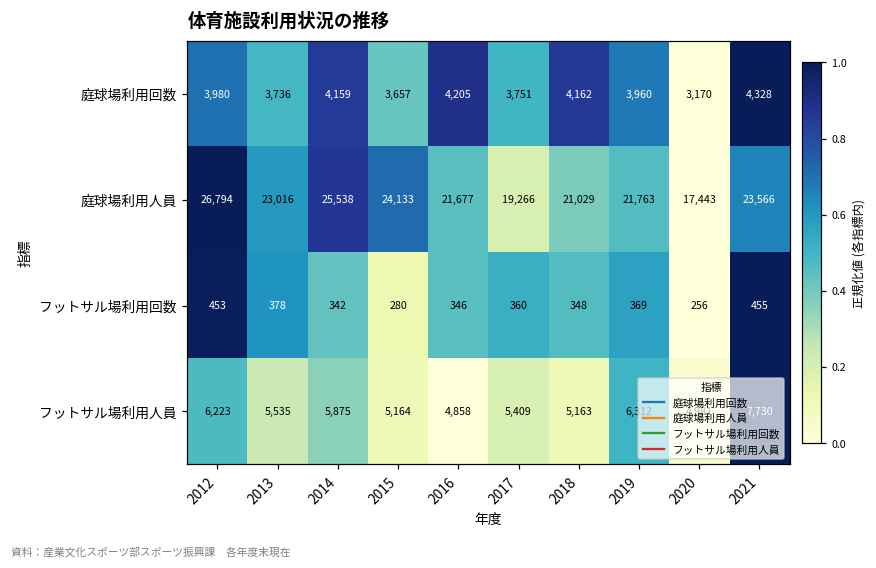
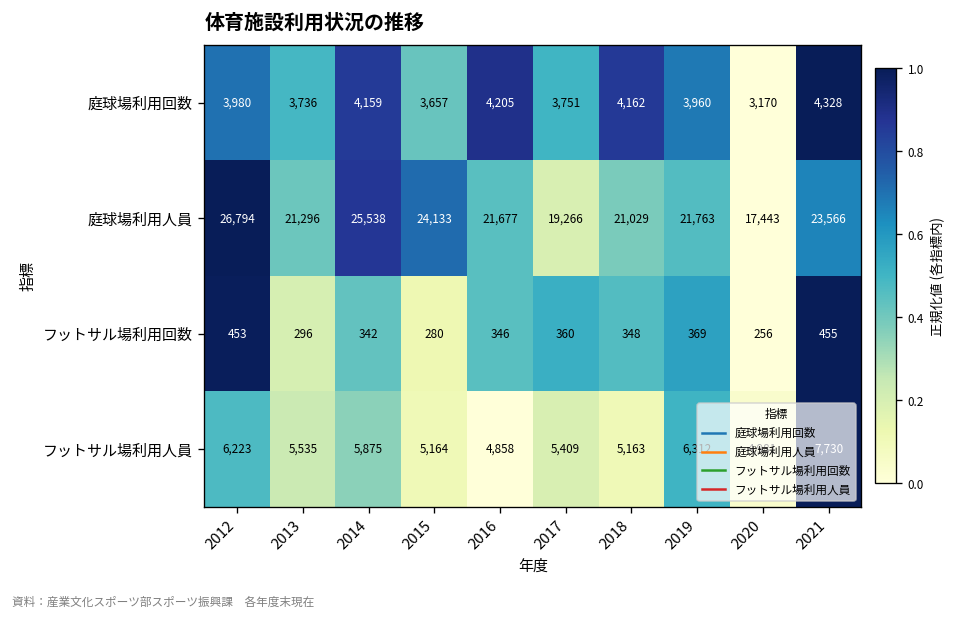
  {
    "庭球場利用回数": {
      "2012": "3,980",
      "2013": "3,736",
      "2014": "4,159",
      "2015": "3,657",
      "2016": "4,205",
      "2017": "3,751",
      "2018": "4,162",
      "2019": "3,960",
      "2020": "3,170",
      "2021": "4,328"
    },
    "庭球場利用人員": {
      "2012": "26,794",
-     "2013": "23,016",
+     "2013": "21,296",
      "2014": "25,538",
      "2015": "24,133",
      "2016": "21,677",
      "2017": "19,266",
      "2018": "21,029",
      "2019": "21,763",
      "2020": "17,443",
      "2021": "23,566"
    },
    "フットサル場利用回数": {
      "2012": "453",
-     "2013": "378",
+     "2013": "296",
      "2014": "342",
      "2015": "280",
      "2016": "346",
      "2017": "360",
      "2018": "348",
      "2019": "369",
      "2020": "256",
      "2021": "455"
    },
    "フットサル場利用人員": {
      "2012": "6,223",
      "2013": "5,535",
      "2014": "5,875",
      "2015": "5,164",
      "2016": "4,858",
      "2017": "5,409",
      "2018": "5,163"
    }
  }
